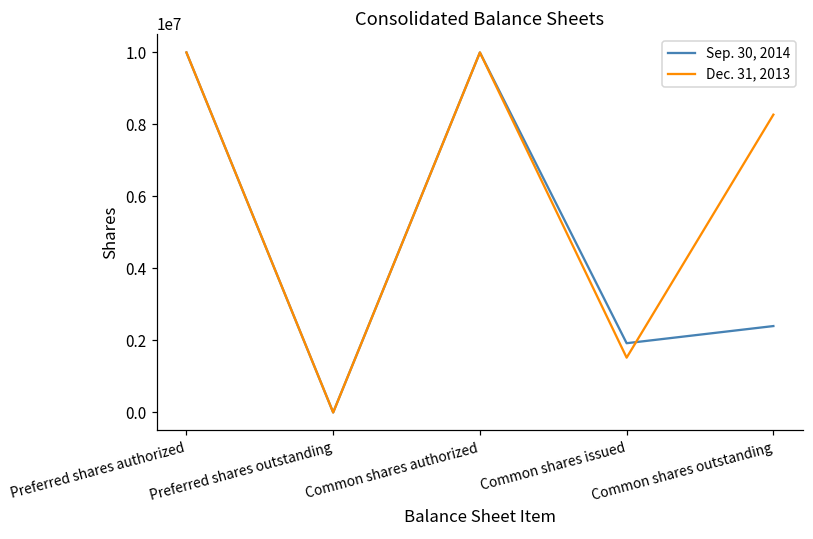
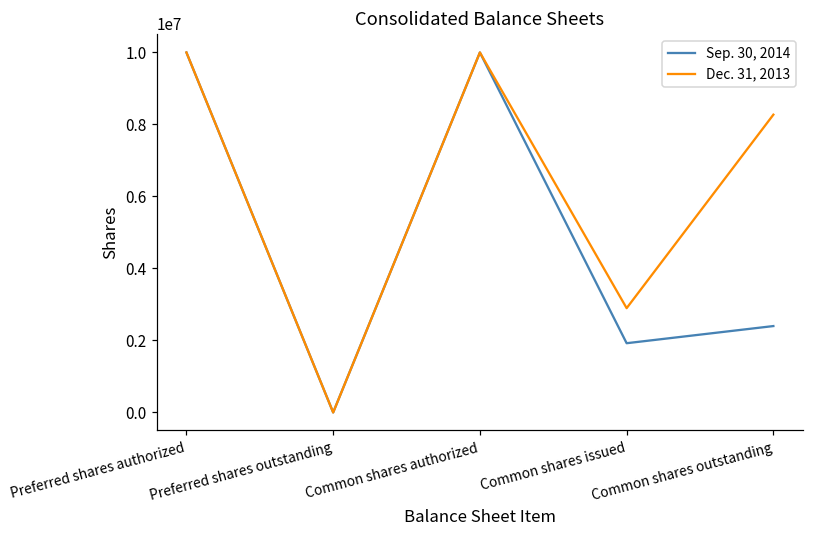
  {
    "Sep. 30, 2014": {
      "Common shares issued": 1900000,
      "Common shares outstanding": 2400000
    },
    "Dec. 31, 2013": {
-     "Common shares issued": 1500000,
+     "Common shares issued": 2900000,
      "Common shares outstanding": 8300000
    }
  }
